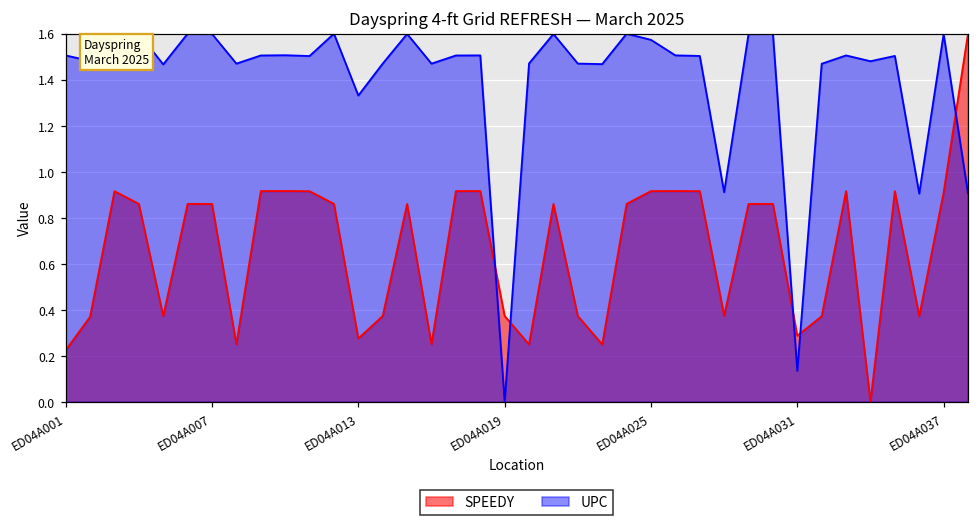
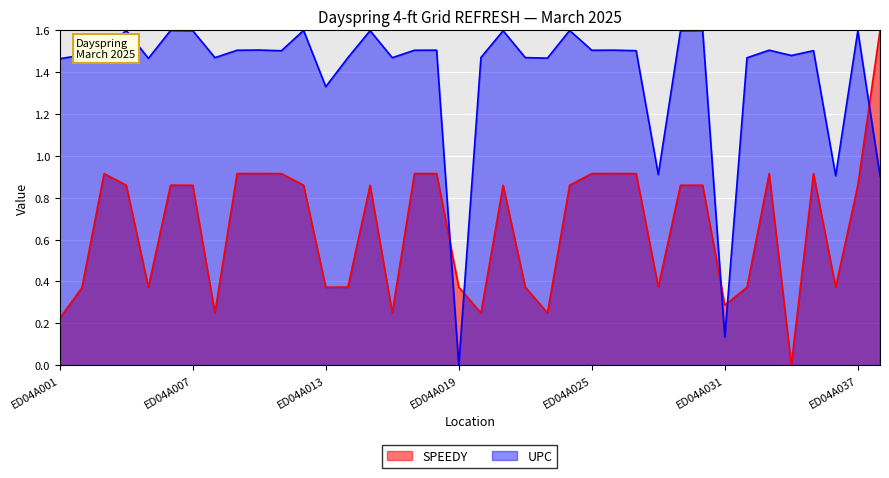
  {
    "SPEEDY": {
      "ED04A001": 0.22,
      "ED04A007": 0.86,
-     "ED04A013": 0.28,
+     "ED04A013": 0.37,
      "ED04A019": 0.37,
      "ED04A025": 0.92,
      "ED04A031": 0.29,
-     "ED04A037": 0.91
+     "ED04A037": 0.86
    },
    "UPC": {
-     "ED04A001": 1.51,
+     "ED04A001": 1.46,
      "ED04A007": 1.60,
      "ED04A013": 1.33,
      "ED04A019": 0.00,
-     "ED04A025": 1.57,
+     "ED04A025": 1.51,
      "ED04A031": 0.13,
      "ED04A037": 1.60
    }
  }
